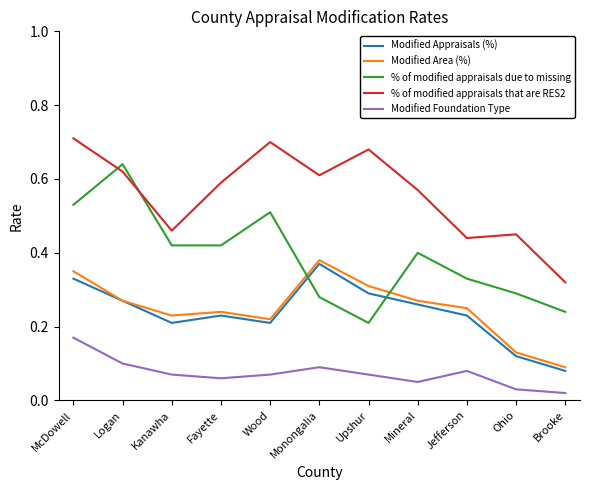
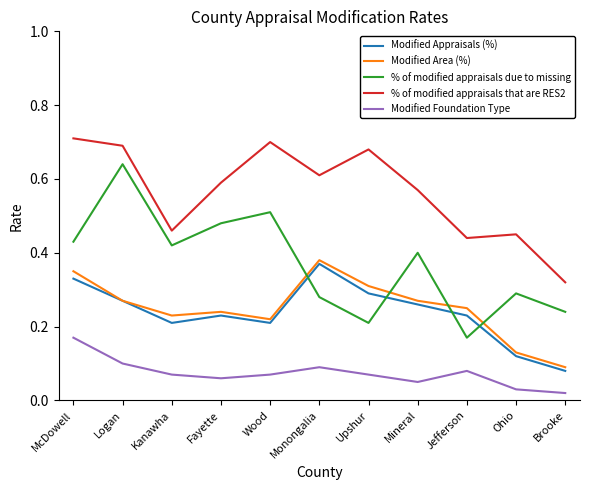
  {
    "Modified Appraisals (%)": {
      "McDowell": 0.33,
      "Kanawha": 0.21,
      "Fayette": 0.23,
      "Wood": 0.21,
      "Monongalia": 0.37,
      "Upshur": 0.29,
      "Mineral": 0.26,
      "Jefferson": 0.23,
      "Ohio": 0.12,
      "Brooke": 0.08
    },
    "Modified Area (%)": {
      "McDowell": 0.35,
      "Kanawha": 0.23,
      "Fayette": 0.24,
      "Wood": 0.22,
      "Monongalia": 0.38,
      "Upshur": 0.31,
      "Mineral": 0.27,
      "Jefferson": 0.25,
      "Ohio": 0.13,
      "Brooke": 0.09
    },
    "% of modified appraisals due to missing": {
-     "McDowell": 0.53,
+     "McDowell": 0.43,
      "Logan": 0.64,
      "Kanawha": 0.42,
-     "Fayette": 0.42,
+     "Fayette": 0.48,
      "Wood": 0.51,
      "Monongalia": 0.28,
      "Upshur": 0.21,
      "Mineral": 0.40,
-     "Jefferson": 0.33,
+     "Jefferson": 0.17,
      "Ohio": 0.29,
      "Brooke": 0.24
    },
    "% of modified appraisals that are RES2": {
      "McDowell": 0.71,
-     "Logan": 0.62,
+     "Logan": 0.69,
      "Kanawha": 0.46,
      "Fayette": 0.59,
      "Wood": 0.70,
      "Monongalia": 0.61,
      "Upshur": 0.68,
      "Mineral": 0.57,
      "Jefferson": 0.44,
      "Ohio": 0.45,
      "Brooke": 0.32
    },
    "Modified Foundation Type": {
      "McDowell": 0.17,
      "Logan": 0.10,
      "Kanawha": 0.07,
      "Fayette": 0.06,
      "Wood": 0.07,
      "Monongalia": 0.09,
      "Upshur": 0.07,
      "Mineral": 0.05,
      "Jefferson": 0.08,
      "Ohio": 0.03,
      "Brooke": 0.02
    }
  }
